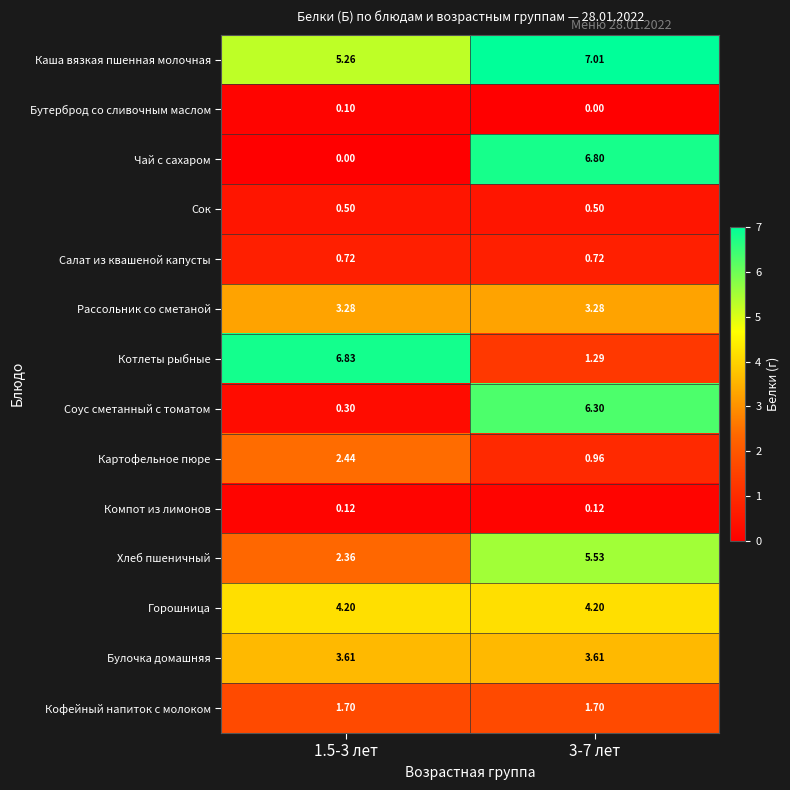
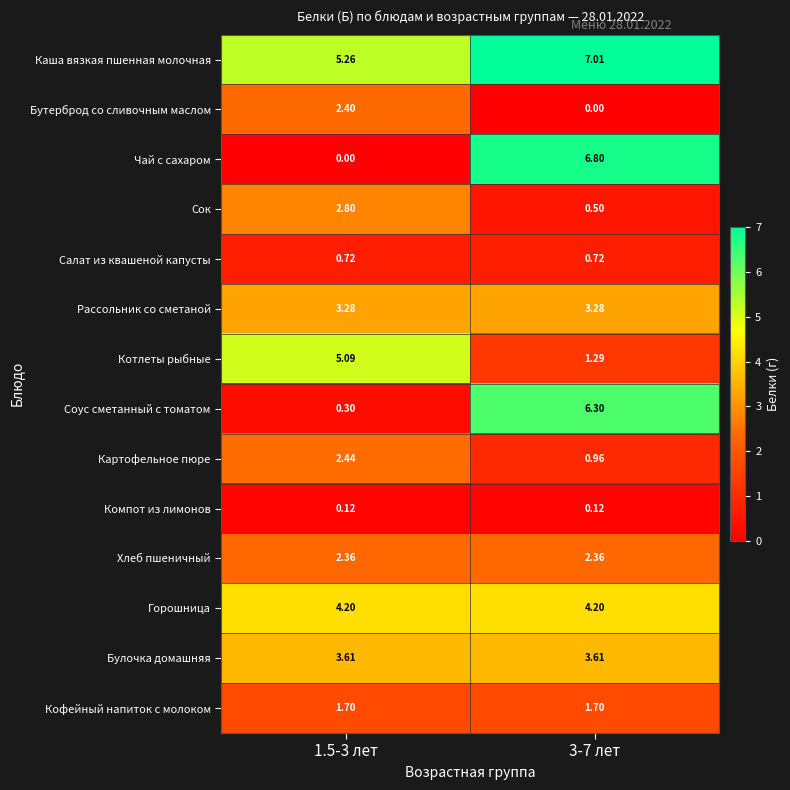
  {
    "Каша вязкая пшенная молочная": {
      "1.5-3 лет": 5.26,
      "3-7 лет": 7.01
    },
    "Бутерброд со сливочным маслом": {
-     "1.5-3 лет": 0.10,
+     "1.5-3 лет": 2.40,
      "3-7 лет": 0.00
    },
    "Чай с сахаром": {
      "1.5-3 лет": 0.00,
      "3-7 лет": 6.80
    },
    "Сок": {
-     "1.5-3 лет": 0.50,
+     "1.5-3 лет": 2.80,
      "3-7 лет": 0.50
    },
    "Салат из квашеной капусты": {
      "1.5-3 лет": 0.72,
      "3-7 лет": 0.72
    },
    "Рассольник со сметаной": {
      "1.5-3 лет": 3.28,
      "3-7 лет": 3.28
    },
    "Котлеты рыбные": {
-     "1.5-3 лет": 6.83,
+     "1.5-3 лет": 5.09,
      "3-7 лет": 1.29
    },
    "Соус сметанный с томатом": {
      "1.5-3 лет": 0.30,
      "3-7 лет": 6.30
    },
    "Картофельное пюре": {
      "1.5-3 лет": 2.44,
      "3-7 лет": 0.96
    },
    "Компот из лимонов": {
      "1.5-3 лет": 0.12,
      "3-7 лет": 0.12
    },
    "Хлеб пшеничный": {
      "1.5-3 лет": 2.36,
-     "3-7 лет": 5.53
+     "3-7 лет": 2.36
    },
    "Горошница": {
      "1.5-3 лет": 4.20,
      "3-7 лет": 4.20
    },
    "Булочка домашняя": {
      "1.5-3 лет": 3.61,
      "3-7 лет": 3.61
    },
    "Кофейный напиток с молоком": {
      "1.5-3 лет": 1.70,
      "3-7 лет": 1.70
    }
  }
